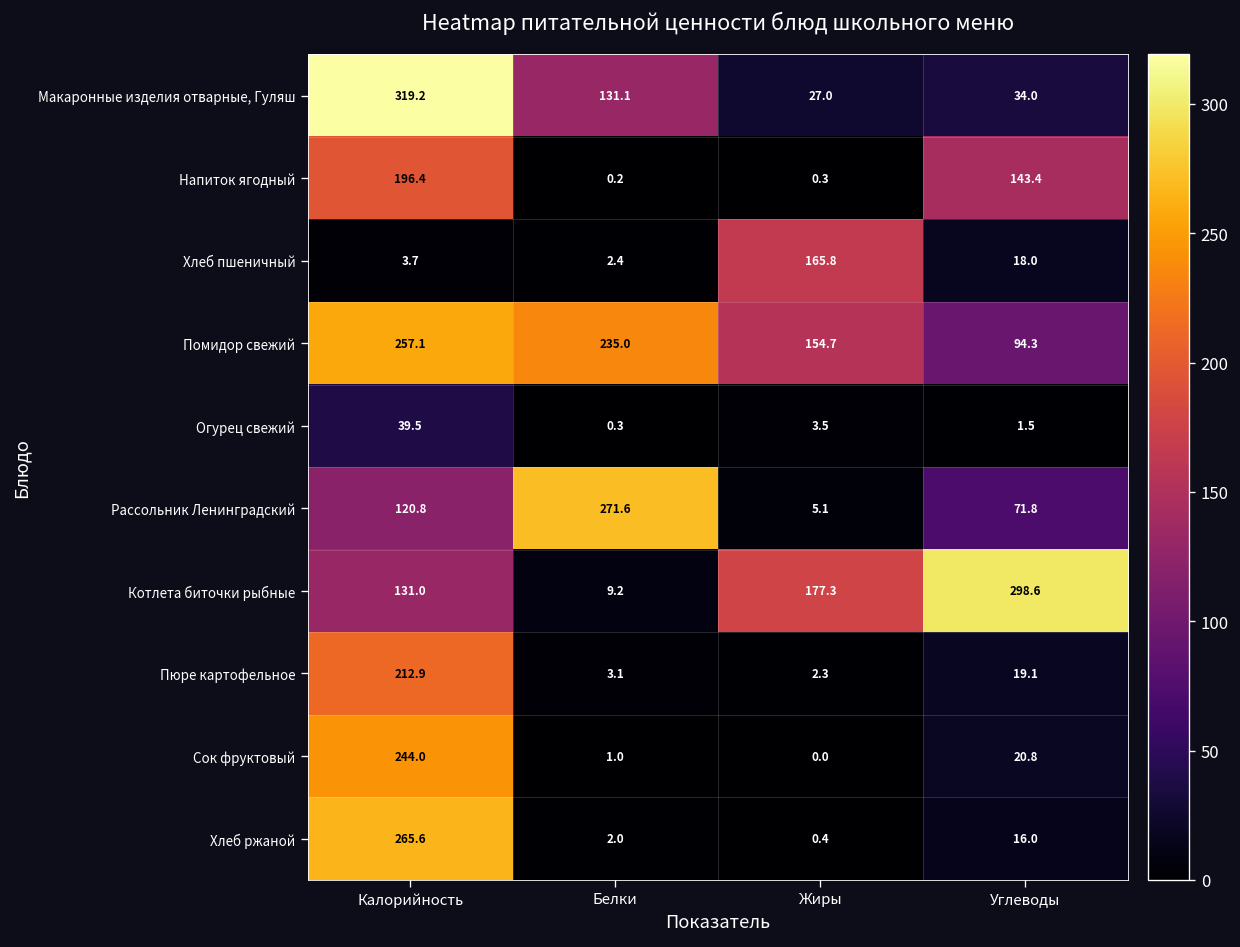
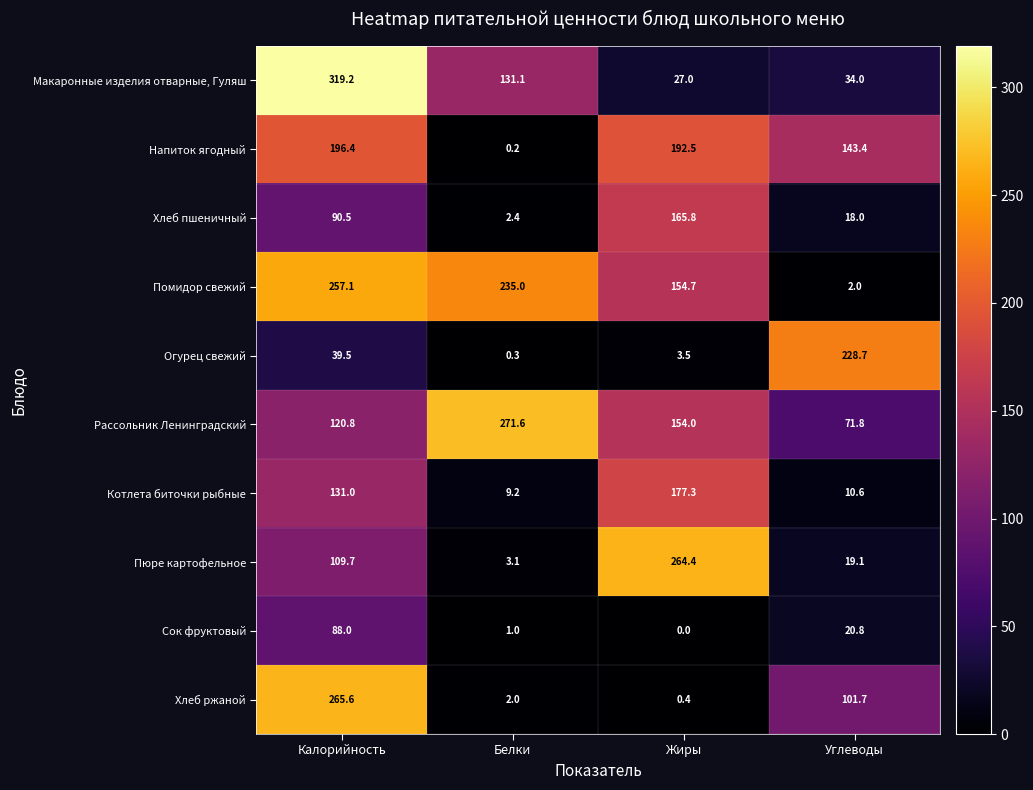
  {
    "Макаронные изделия отварные, Гуляш": {
      "Калорийность": 319.2,
      "Белки": 131.1,
      "Жиры": 27.0,
      "Углеводы": 34.0
    },
    "Напиток ягодный": {
      "Калорийность": 196.4,
      "Белки": 0.2,
-     "Жиры": 0.3,
+     "Жиры": 192.5,
      "Углеводы": 143.4
    },
    "Хлеб пшеничный": {
-     "Калорийность": 3.7,
+     "Калорийность": 90.5,
      "Белки": 2.4,
      "Жиры": 165.8,
      "Углеводы": 18.0
    },
    "Помидор свежий": {
      "Калорийность": 257.1,
      "Белки": 235.0,
      "Жиры": 154.7,
-     "Углеводы": 94.3
+     "Углеводы": 2.0
    },
    "Огурец свежий": {
      "Калорийность": 39.5,
      "Белки": 0.3,
      "Жиры": 3.5,
-     "Углеводы": 1.5
+     "Углеводы": 228.7
    },
    "Рассольник Ленинградский": {
      "Калорийность": 120.8,
      "Белки": 271.6,
-     "Жиры": 5.1,
+     "Жиры": 154.0,
      "Углеводы": 71.8
    },
    "Котлета биточки рыбные": {
      "Калорийность": 131.0,
      "Белки": 9.2,
      "Жиры": 177.3,
-     "Углеводы": 298.6
+     "Углеводы": 10.6
    },
    "Пюре картофельное": {
-     "Калорийность": 212.9,
+     "Калорийность": 109.7,
      "Белки": 3.1,
-     "Жиры": 2.3,
+     "Жиры": 264.4,
      "Углеводы": 19.1
    },
    "Сок фруктовый": {
-     "Калорийность": 244.0,
+     "Калорийность": 88.0,
      "Белки": 1.0,
      "Жиры": 0.0,
      "Углеводы": 20.8
    },
    "Хлеб ржаной": {
      "Калорийность": 265.6,
      "Белки": 2.0,
      "Жиры": 0.4,
-     "Углеводы": 16.0
+     "Углеводы": 101.7
    }
  }
